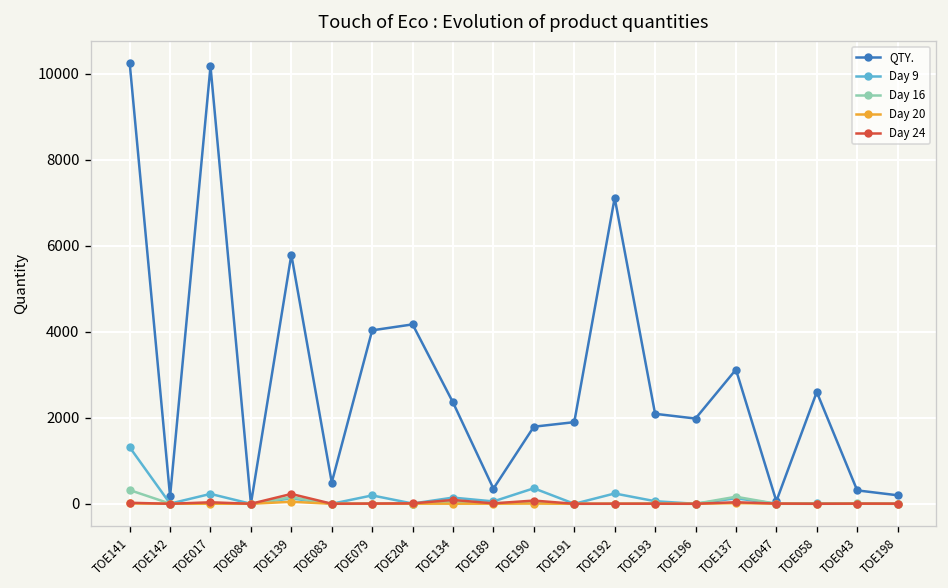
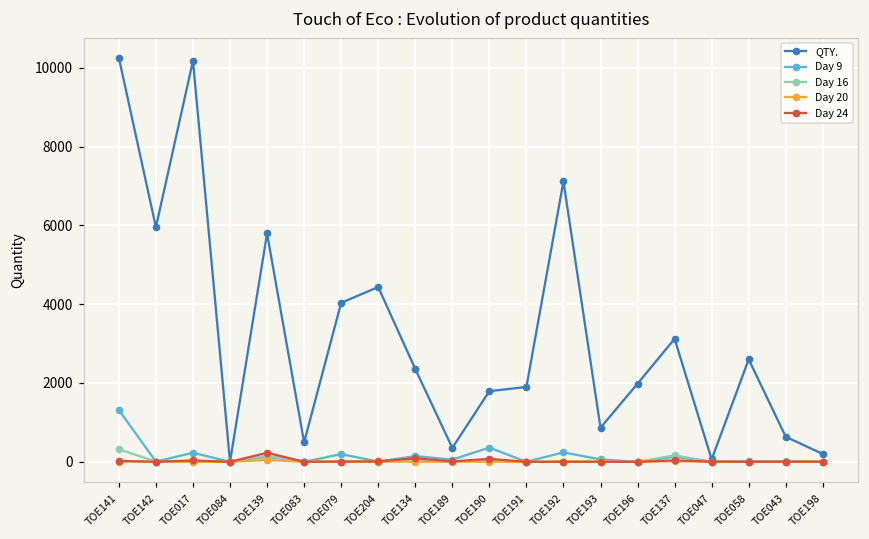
  {
    "QTY.": {
      "TOE141": 10300,
-     "TOE142": 200,
+     "TOE142": 6000,
      "TOE017": 10200,
      "TOE139": 5800,
      "TOE083": 500,
      "TOE079": 4000,
-     "TOE204": 4200,
+     "TOE204": 4400,
      "TOE134": 2400,
      "TOE189": 400,
      "TOE190": 1800,
      "TOE191": 1900,
      "TOE192": 7100,
-     "TOE193": 2100,
+     "TOE193": 900,
      "TOE196": 2000,
      "TOE137": 3100,
      "TOE058": 2600,
-     "TOE043": 300,
+     "TOE043": 600,
      "TOE198": 200
    },
    "Day 9": {
      "TOE141": 1300,
      "TOE017": 200,
      "TOE079": 200,
      "TOE190": 400,
      "TOE192": 200
    },
    "Day 16": {
      "TOE141": 300
    },
    "Day 20": {
      "TOE139": 0
    },
    "Day 24": {
      "TOE139": 200
    }
  }
